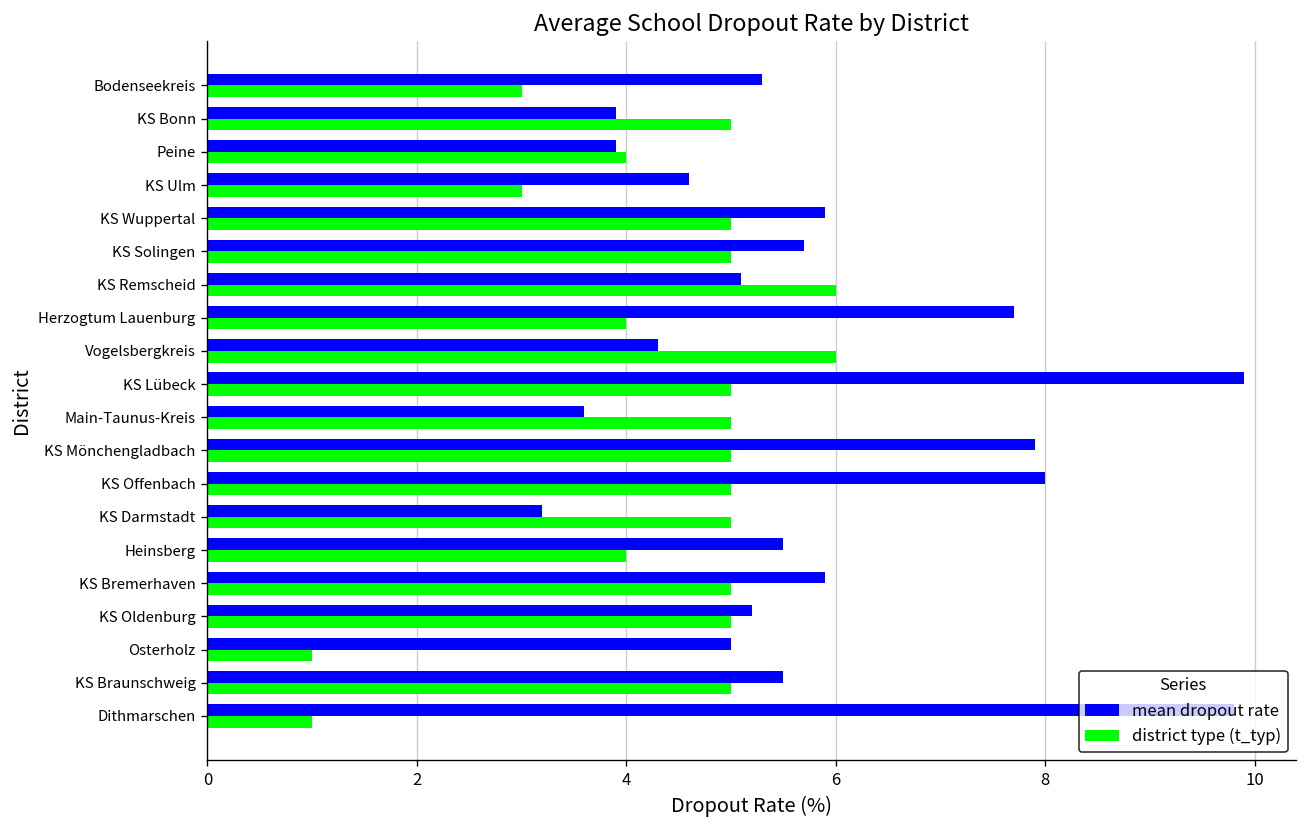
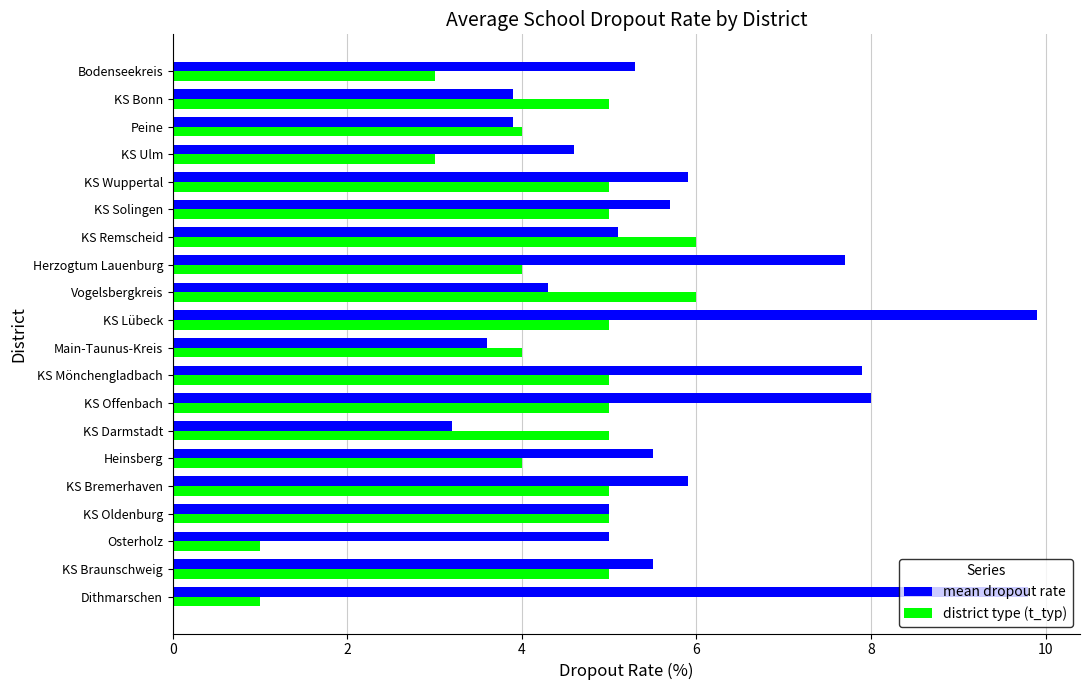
  {
    "mean dropout rate": {
      "Bodenseekreis": 5.3,
      "KS Bonn": 3.9,
      "Peine": 3.9,
      "KS Ulm": 4.6,
      "KS Wuppertal": 5.9,
      "KS Solingen": 5.7,
      "KS Remscheid": 5.1,
      "Herzogtum Lauenburg": 7.7,
      "Vogelsbergkreis": 4.3,
      "KS Lübeck": 9.9,
      "Main-Taunus-Kreis": 3.6,
      "KS Mönchengladbach": 7.9,
      "KS Offenbach": 8.0,
      "KS Darmstadt": 3.2,
      "Heinsberg": 5.5,
      "KS Bremerhaven": 5.9,
-     "KS Oldenburg": 5.2,
+     "KS Oldenburg": 5.0,
      "Osterholz": 5.0,
      "KS Braunschweig": 5.5
    },
    "district type (t_typ)": {
      "Bodenseekreis": 3,
      "KS Bonn": 5,
      "Peine": 4,
      "KS Ulm": 3,
      "KS Wuppertal": 5,
      "KS Solingen": 5,
      "KS Remscheid": 6,
      "Herzogtum Lauenburg": 4,
      "Vogelsbergkreis": 6,
      "KS Lübeck": 5,
-     "Main-Taunus-Kreis": 5,
+     "Main-Taunus-Kreis": 4,
      "KS Mönchengladbach": 5,
      "KS Offenbach": 5,
      "KS Darmstadt": 5,
      "Heinsberg": 4,
      "KS Bremerhaven": 5,
      "KS Oldenburg": 5,
      "Osterholz": 1,
      "KS Braunschweig": 5,
      "Dithmarschen": 1
    }
  }
